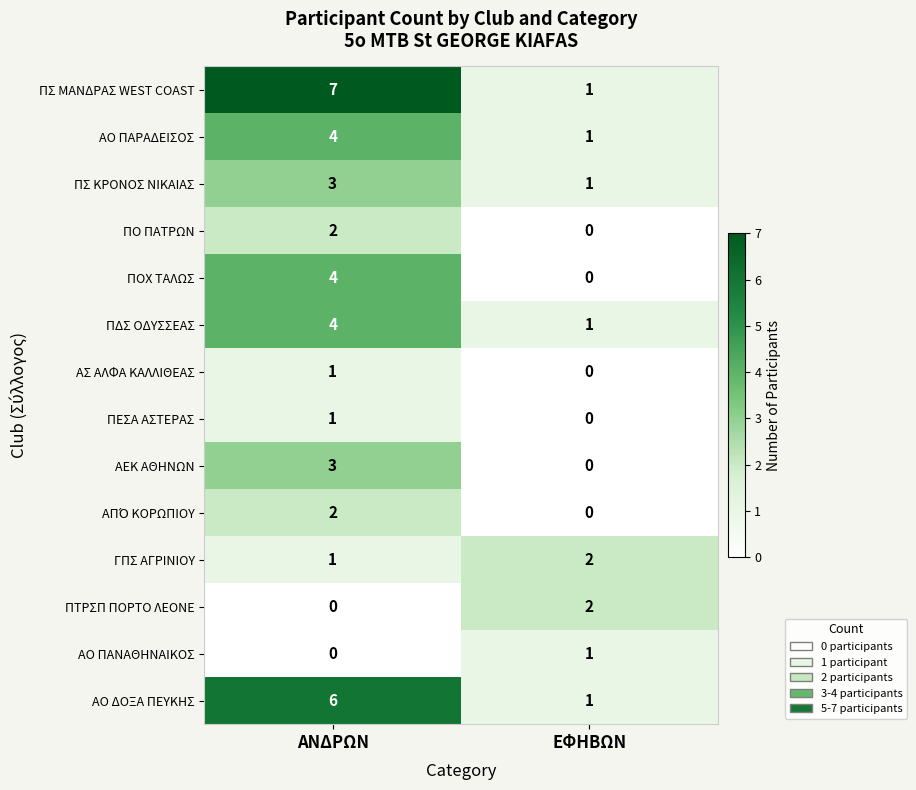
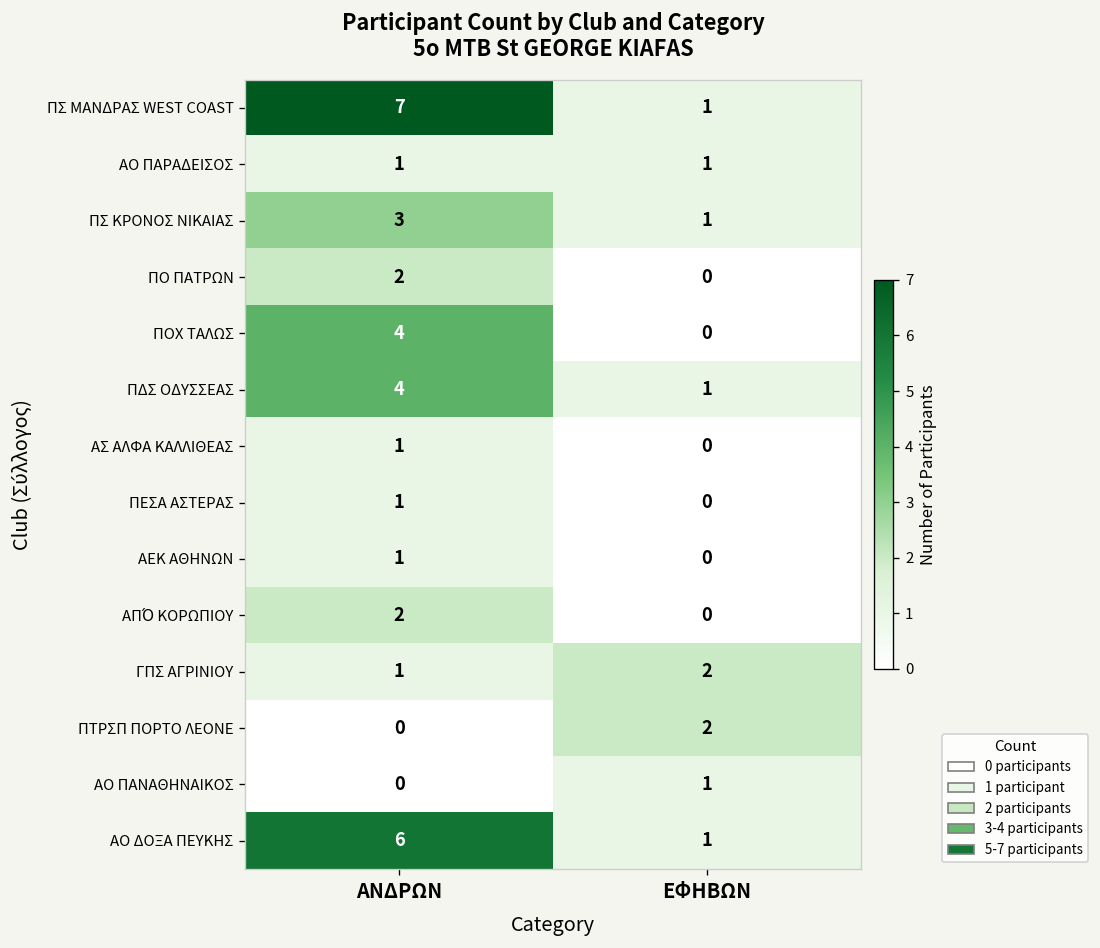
  {
    "ΠΣ ΜΑΝΔΡΑΣ WEST COAST": {
      "ΑΝΔΡΩΝ": 7,
      "ΕΦΗΒΩΝ": 1
    },
    "ΑΟ ΠΑΡΑΔΕΙΣΟΣ": {
-     "ΑΝΔΡΩΝ": 4,
+     "ΑΝΔΡΩΝ": 1,
      "ΕΦΗΒΩΝ": 1
    },
    "ΠΣ ΚΡΟΝΟΣ ΝΙΚΑΙΑΣ": {
      "ΑΝΔΡΩΝ": 3,
      "ΕΦΗΒΩΝ": 1
    },
    "ΠΟ ΠΑΤΡΩΝ": {
      "ΑΝΔΡΩΝ": 2,
      "ΕΦΗΒΩΝ": 0
    },
    "ΠΟΧ ΤΑΛΩΣ": {
      "ΑΝΔΡΩΝ": 4,
      "ΕΦΗΒΩΝ": 0
    },
    "ΠΔΣ ΟΔΥΣΣΕΑΣ": {
      "ΑΝΔΡΩΝ": 4,
      "ΕΦΗΒΩΝ": 1
    },
    "ΑΣ ΑΛΦΑ ΚΑΛΛΙΘΕΑΣ": {
      "ΑΝΔΡΩΝ": 1,
      "ΕΦΗΒΩΝ": 0
    },
    "ΠΕΣΑ ΑΣΤΕΡΑΣ": {
      "ΑΝΔΡΩΝ": 1,
      "ΕΦΗΒΩΝ": 0
    },
    "ΑΕΚ ΑΘΗΝΩΝ": {
-     "ΑΝΔΡΩΝ": 3,
+     "ΑΝΔΡΩΝ": 1,
      "ΕΦΗΒΩΝ": 0
    },
    "ΑΠΌ ΚΟΡΩΠΙΟΥ": {
      "ΑΝΔΡΩΝ": 2,
      "ΕΦΗΒΩΝ": 0
    },
    "ΓΠΣ ΑΓΡΙΝΙΟΥ": {
      "ΑΝΔΡΩΝ": 1,
      "ΕΦΗΒΩΝ": 2
    },
    "ΠΤΡΣΠ ΠΟΡΤΟ ΛΕΟΝΕ": {
      "ΑΝΔΡΩΝ": 0,
      "ΕΦΗΒΩΝ": 2
    },
    "ΑΟ ΠΑΝΑΘΗΝΑΙΚΟΣ": {
      "ΑΝΔΡΩΝ": 0,
      "ΕΦΗΒΩΝ": 1
    },
    "ΑΟ ΔΟΞΑ ΠΕΥΚΗΣ": {
      "ΑΝΔΡΩΝ": 6,
      "ΕΦΗΒΩΝ": 1
    }
  }
